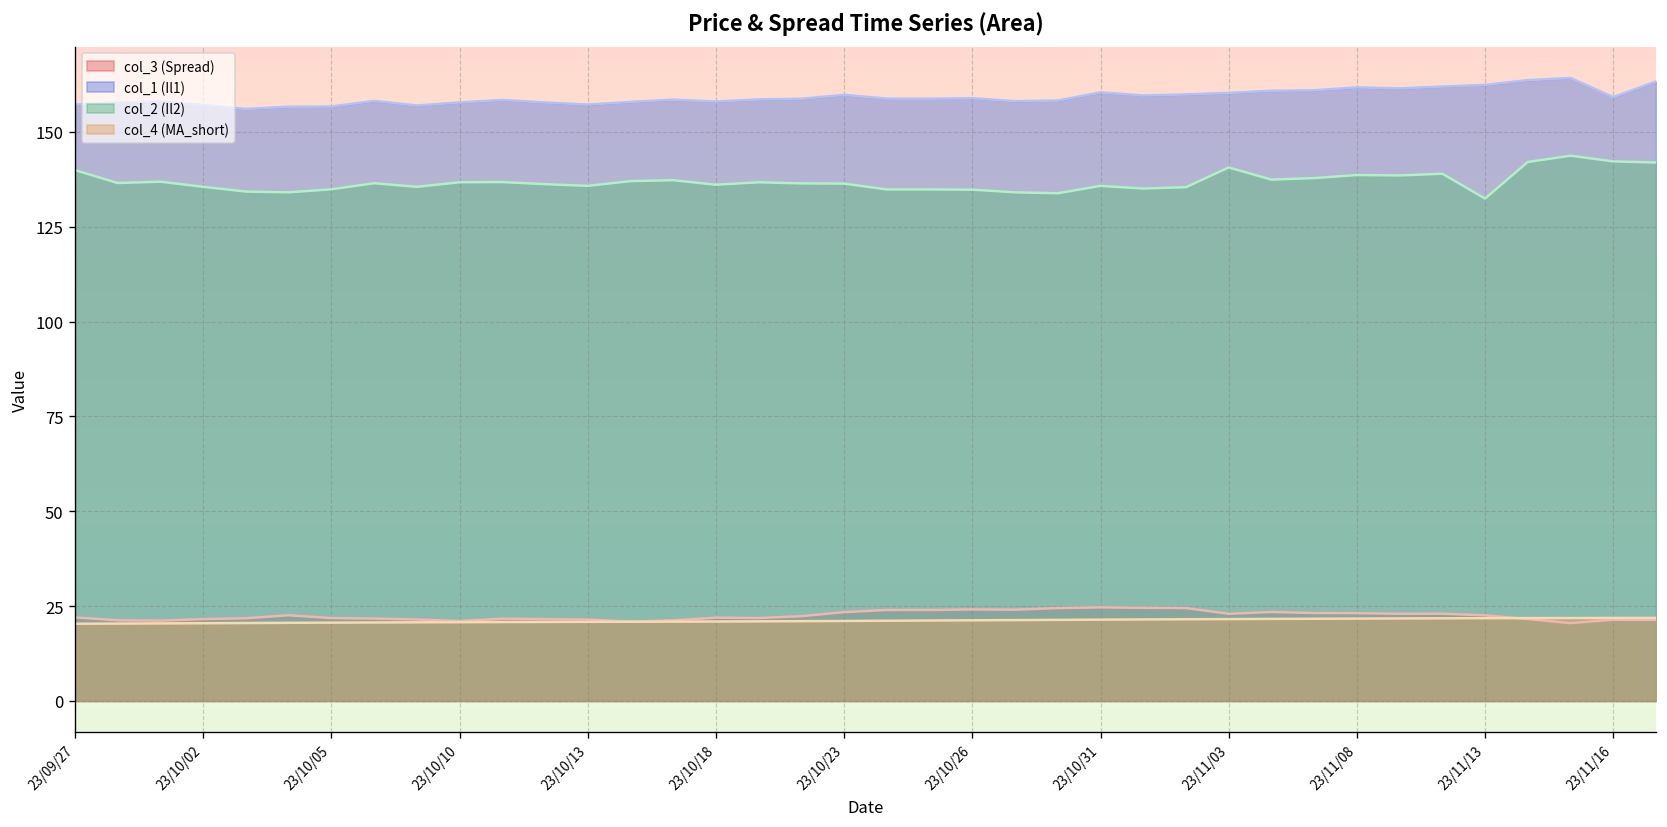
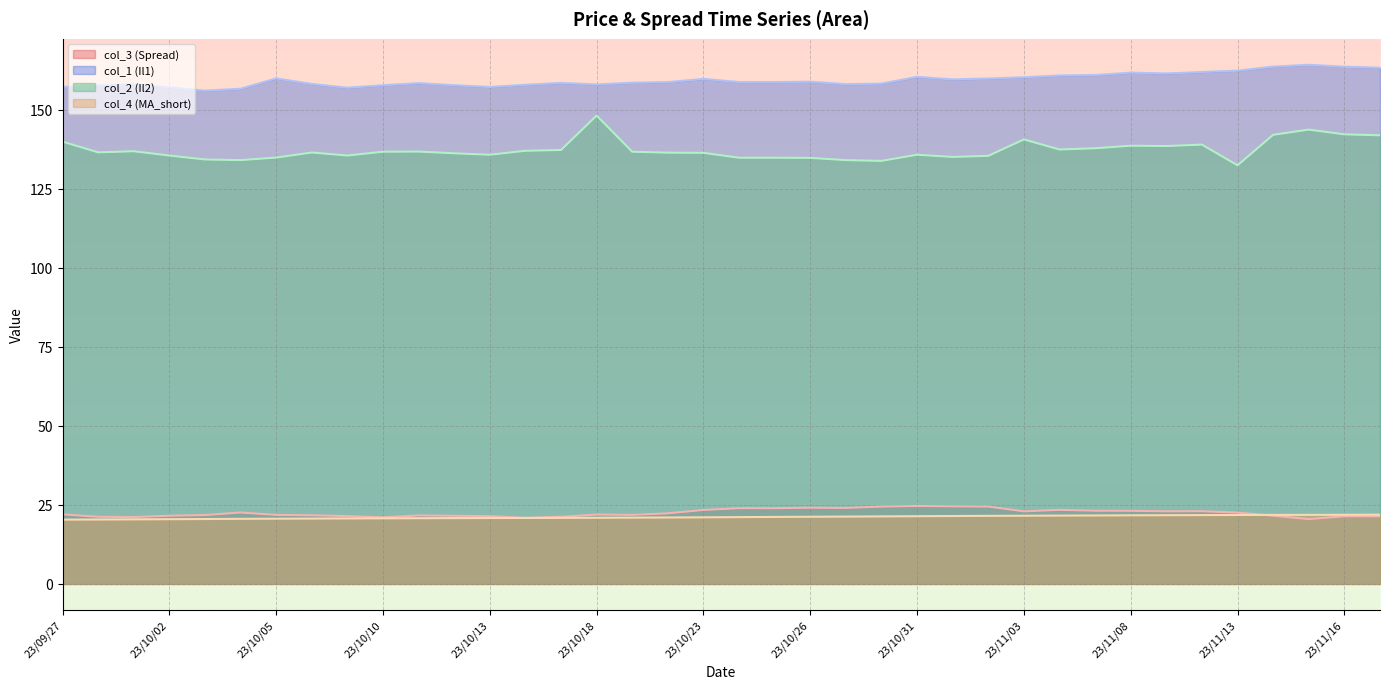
  {
    "col_1 (Il1)": {
      "23/09/27": 157,
-     "23/10/05": 157,
+     "23/10/05": 160,
      "23/10/10": 158,
      "23/10/13": 157,
      "23/10/18": 158,
      "23/10/23": 160,
      "23/10/26": 159,
      "23/10/31": 160,
      "23/11/03": 160,
      "23/11/08": 162,
      "23/11/13": 162,
-     "23/11/16": 159
+     "23/11/16": 164
    },
    "col_2 (Il2)": {
      "23/09/27": 140,
      "23/10/02": 136,
      "23/10/05": 135,
      "23/10/10": 137,
      "23/10/13": 136,
-     "23/10/18": 136,
+     "23/10/18": 148,
      "23/10/23": 136,
      "23/10/26": 135,
      "23/10/31": 136,
      "23/11/03": 141,
      "23/11/08": 139,
      "23/11/13": 132,
      "23/11/16": 142
    }
  }
